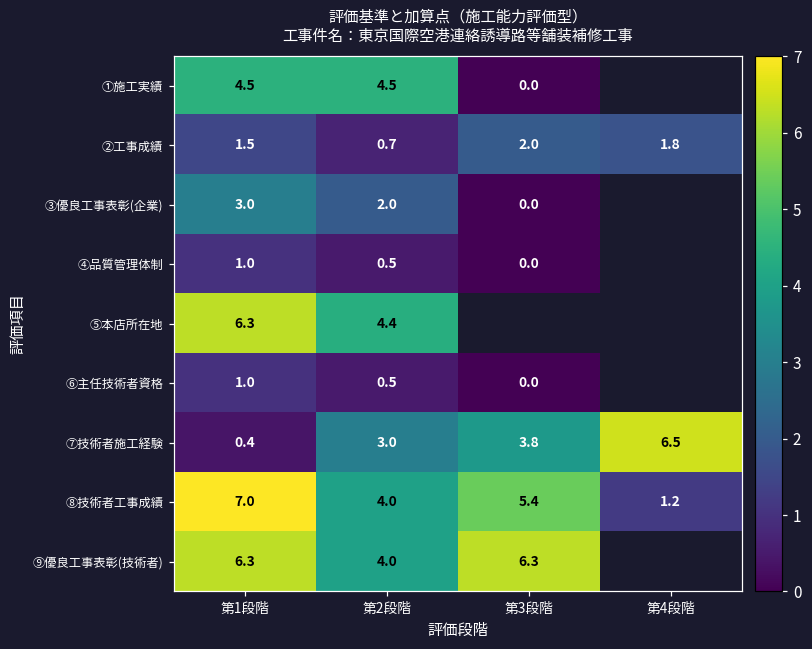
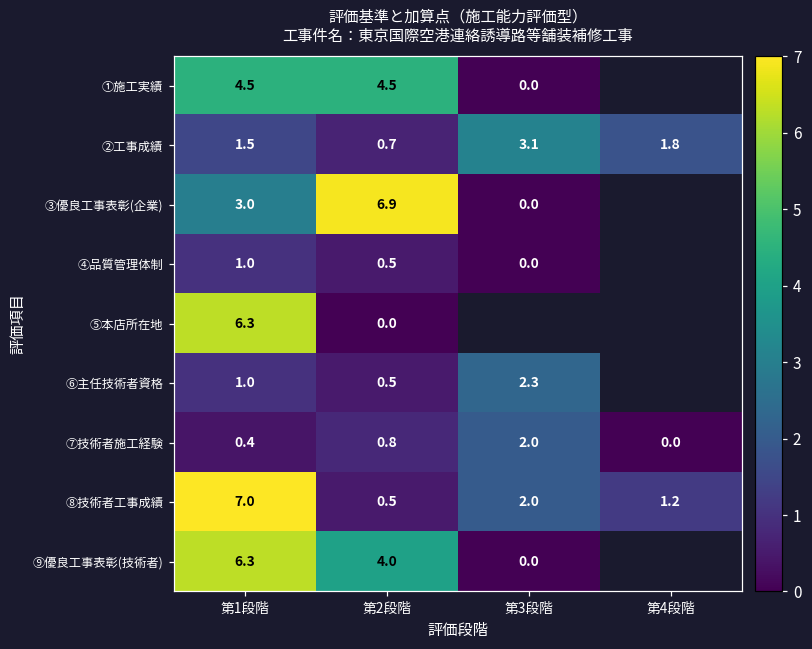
  {
    "①施工実績": {
      "第1段階": 4.5,
      "第2段階": 4.5,
      "第3段階": 0.0
    },
    "②工事成績": {
      "第1段階": 1.5,
      "第2段階": 0.7,
-     "第3段階": 2.0,
+     "第3段階": 3.1,
      "第4段階": 1.8
    },
    "③優良工事表彰(企業)": {
      "第1段階": 3.0,
-     "第2段階": 2.0,
+     "第2段階": 6.9,
      "第3段階": 0.0
    },
    "④品質管理体制": {
      "第1段階": 1.0,
      "第2段階": 0.5,
      "第3段階": 0.0
    },
    "⑤本店所在地": {
      "第1段階": 6.3,
-     "第2段階": 4.4
+     "第2段階": 0.0
    },
    "⑥主任技術者資格": {
      "第1段階": 1.0,
      "第2段階": 0.5,
-     "第3段階": 0.0
+     "第3段階": 2.3
    },
    "⑦技術者施工経験": {
      "第1段階": 0.4,
-     "第2段階": 3.0,
-     "第3段階": 3.8,
-     "第4段階": 6.5
+     "第2段階": 0.8,
+     "第3段階": 2.0,
+     "第4段階": 0.0
    },
    "⑧技術者工事成績": {
      "第1段階": 7.0,
-     "第2段階": 4.0,
-     "第3段階": 5.4,
+     "第2段階": 0.5,
+     "第3段階": 2.0,
      "第4段階": 1.2
    },
    "⑨優良工事表彰(技術者)": {
      "第1段階": 6.3,
      "第2段階": 4.0,
-     "第3段階": 6.3
+     "第3段階": 0.0
    }
  }
